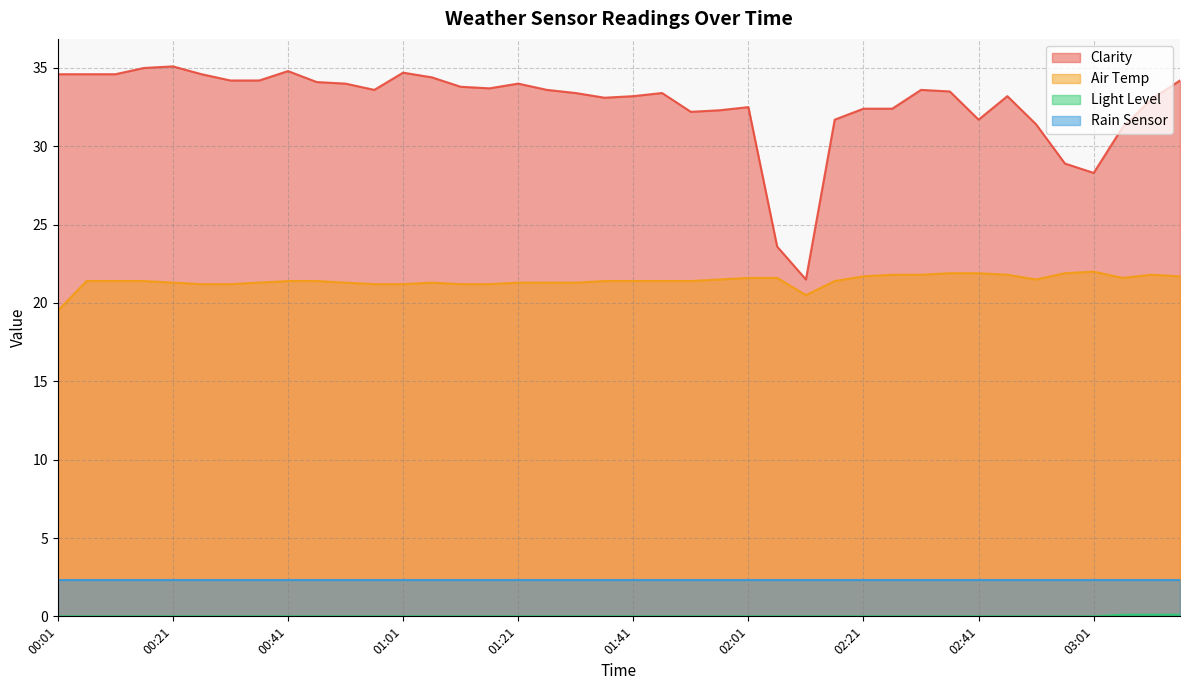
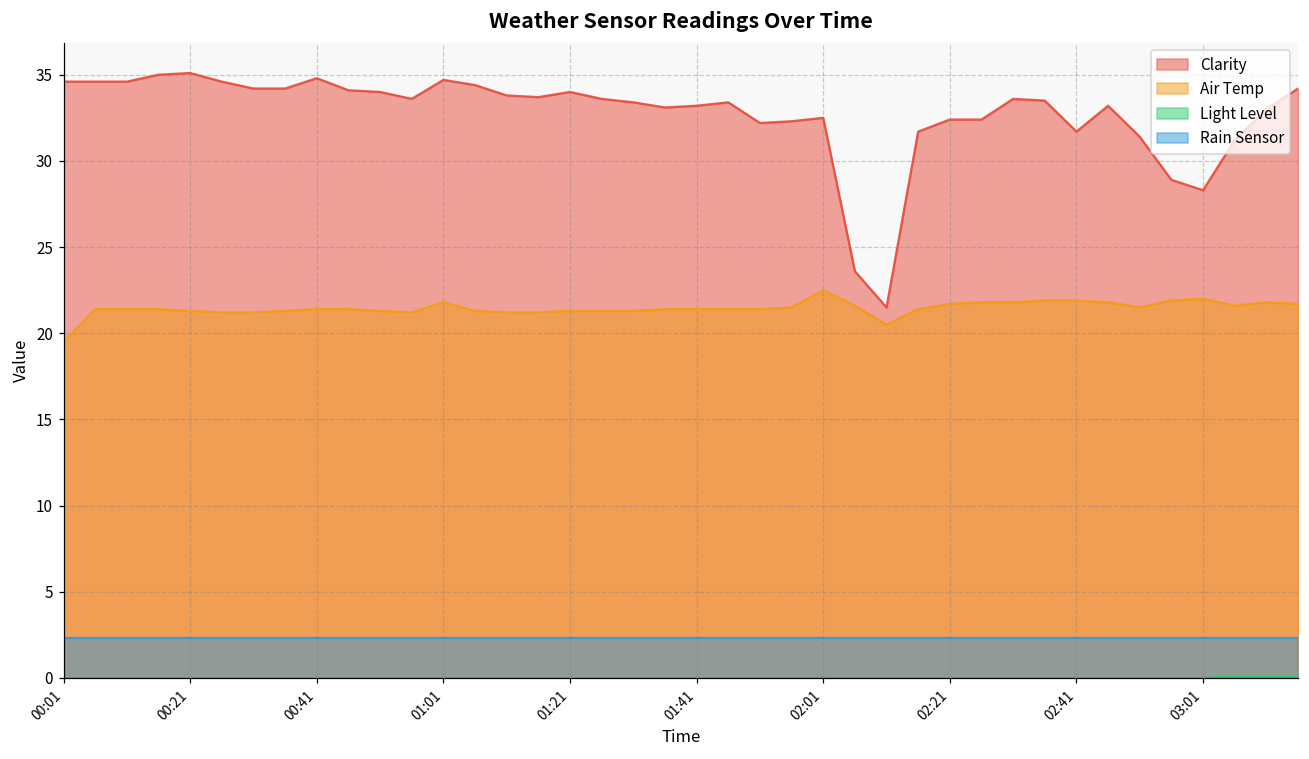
  {
    "Clarity": {
      "00:01": 34.6,
      "00:21": 35.1,
      "00:41": 34.8,
      "01:01": 34.7,
      "01:21": 34.0,
      "01:41": 33.2,
      "02:01": 32.5,
      "02:21": 32.4,
      "02:41": 31.7,
      "03:01": 28.3
    },
    "Air Temp": {
      "00:01": 19.5,
      "00:21": 21.3,
      "00:41": 21.4,
-     "01:01": 21.2,
+     "01:01": 21.8,
      "01:21": 21.3,
      "01:41": 21.4,
-     "02:01": 21.6,
+     "02:01": 22.5,
      "02:21": 21.7,
      "02:41": 21.9,
      "03:01": 22.0
    },
    "Light Level": {
      "00:01": 0.0,
      "00:21": 0.0,
      "00:41": 0.0,
      "01:01": 0.0,
      "01:21": 0.0,
      "01:41": 0.0,
      "02:01": 0.0,
      "02:21": 0.0,
      "02:41": 0.0,
      "03:01": 0.0
    },
    "Rain Sensor": {
      "00:01": 2.3,
      "00:21": 2.3,
      "00:41": 2.3,
      "01:01": 2.3,
      "01:21": 2.3,
      "01:41": 2.3,
      "02:01": 2.3,
      "02:21": 2.3,
      "02:41": 2.3,
      "03:01": 2.3
    }
  }
